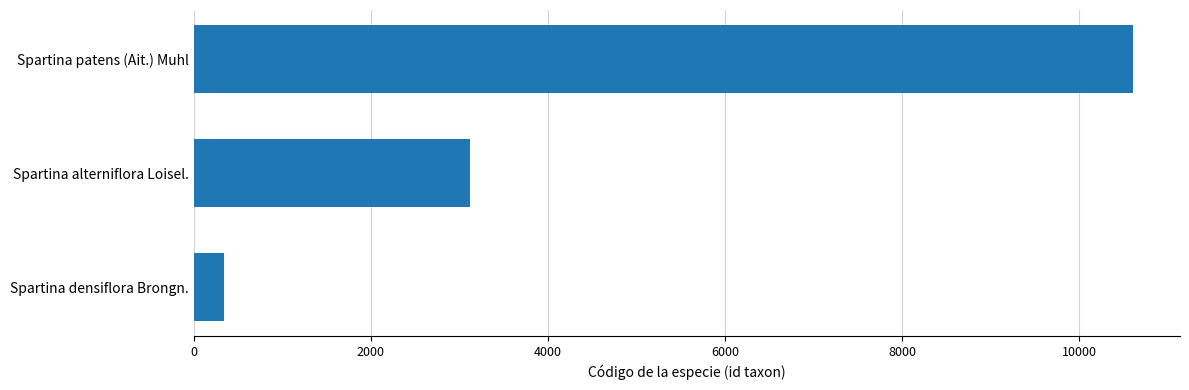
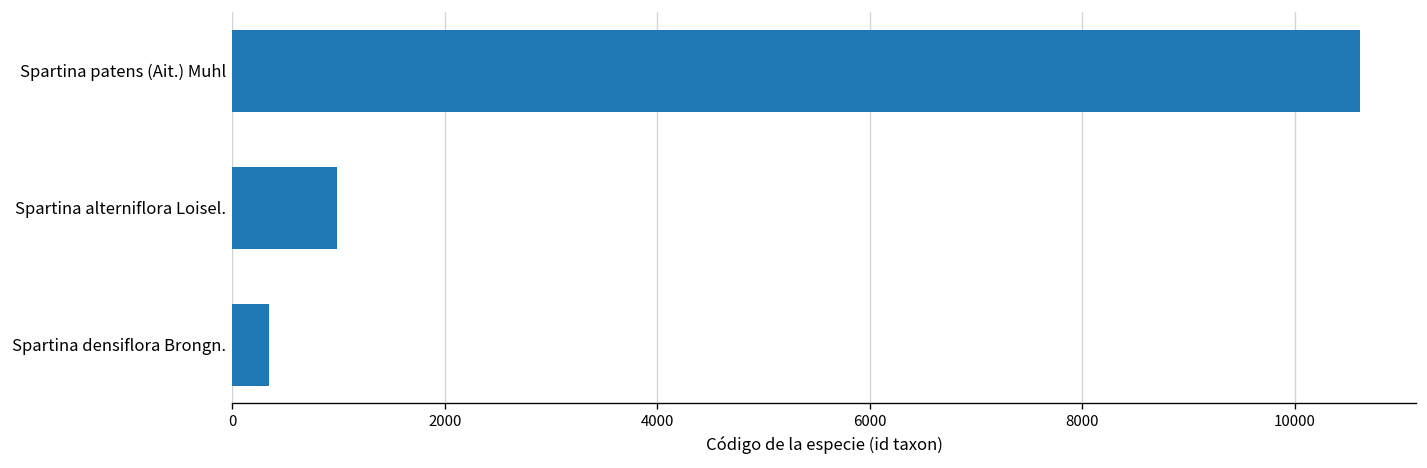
  {
    "Spartina patens (Ait.) Muhl": 10600,
-   "Spartina alterniflora Loisel.": 3100,
+   "Spartina alterniflora Loisel.": 1000,
    "Spartina densiflora Brongn.": 300
  }
